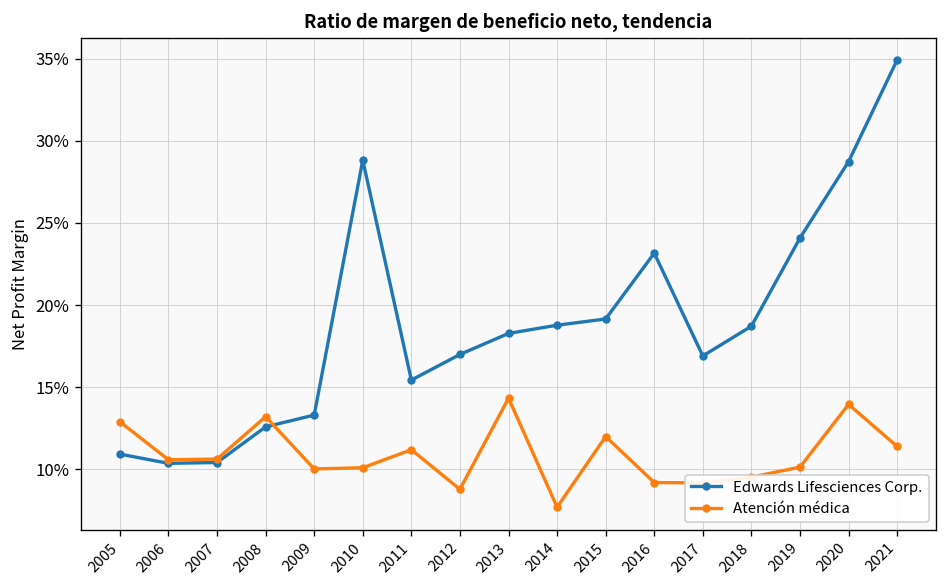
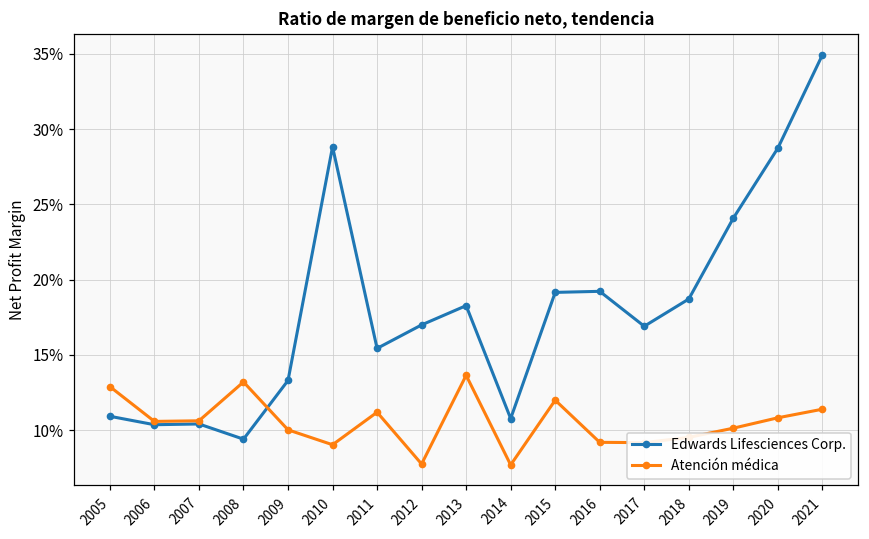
  {
    "Edwards Lifesciences Corp.": {
      "2005": "10.9%",
      "2006": "10.4%",
      "2007": "10.4%",
-     "2008": "12.6%",
+     "2008": "9.4%",
      "2009": "13.3%",
      "2010": "28.8%",
      "2011": "15.4%",
      "2012": "17.0%",
      "2013": "18.3%",
-     "2014": "18.8%",
+     "2014": "10.8%",
      "2015": "19.2%",
-     "2016": "23.2%",
+     "2016": "19.2%",
      "2017": "16.9%",
      "2018": "18.7%",
      "2019": "24.1%",
      "2020": "28.7%",
      "2021": "34.9%"
    },
    "Atención médica": {
      "2005": "12.9%",
      "2006": "10.6%",
      "2007": "10.6%",
      "2008": "13.2%",
      "2009": "10.0%",
-     "2010": "10.1%",
+     "2010": "9.0%",
      "2011": "11.2%",
-     "2012": "8.8%",
-     "2013": "14.3%",
+     "2012": "7.8%",
+     "2013": "13.6%",
      "2014": "7.7%",
      "2015": "12.0%",
      "2016": "9.2%",
      "2019": "10.1%",
-     "2020": "14.0%",
+     "2020": "10.8%",
      "2021": "11.4%"
    }
  }
